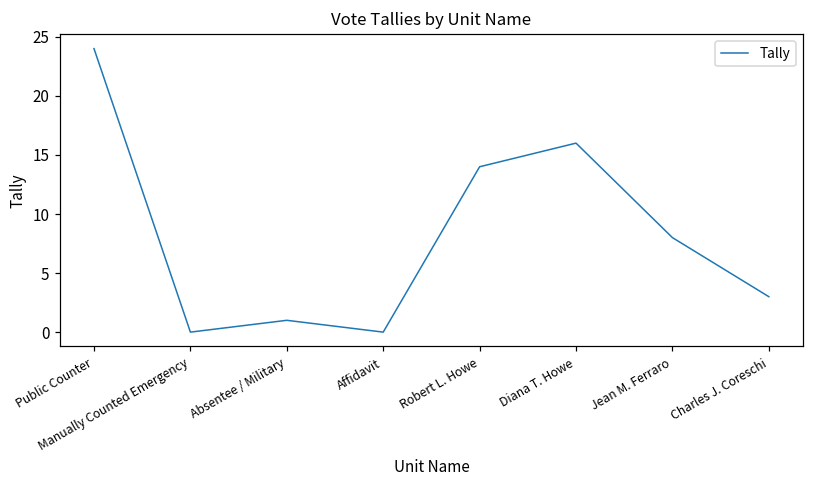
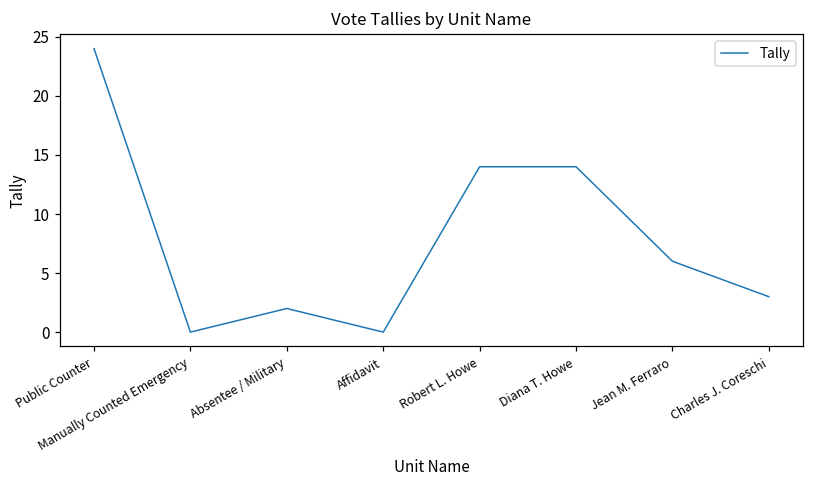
  {
    "Public Counter": 24,
    "Manually Counted Emergency": 0,
-   "Absentee / Military": 1,
+   "Absentee / Military": 2,
    "Affidavit": 0,
    "Robert L. Howe": 14,
-   "Diana T. Howe": 16,
-   "Jean M. Ferraro": 8,
+   "Diana T. Howe": 14,
+   "Jean M. Ferraro": 6,
    "Charles J. Coreschi": 3
  }
